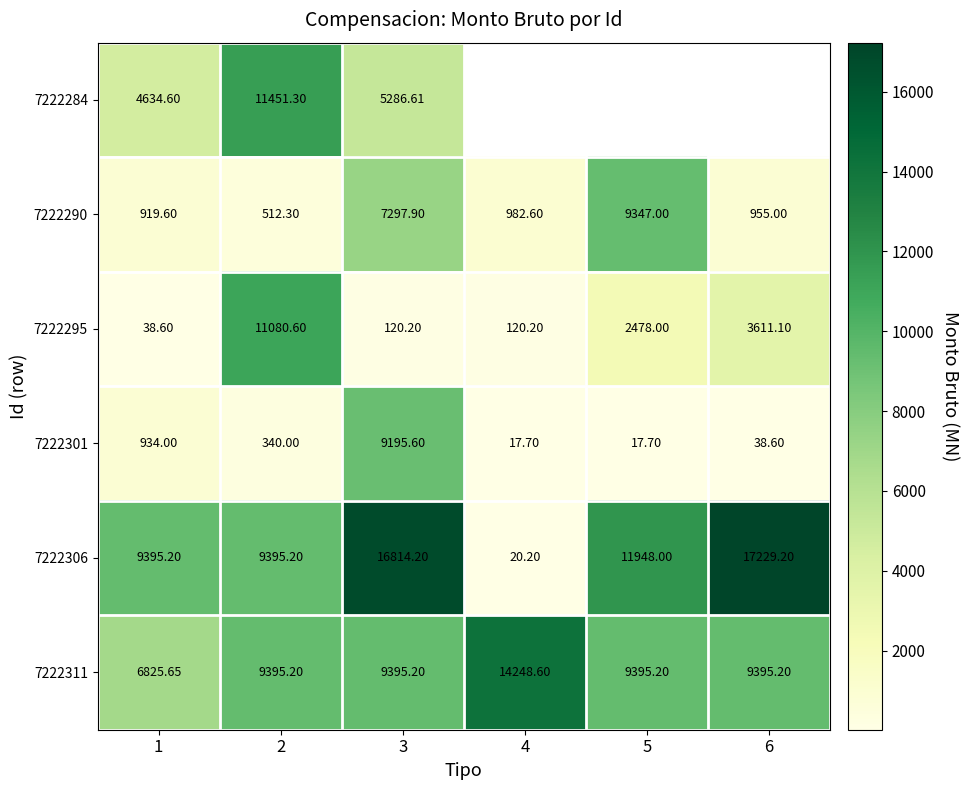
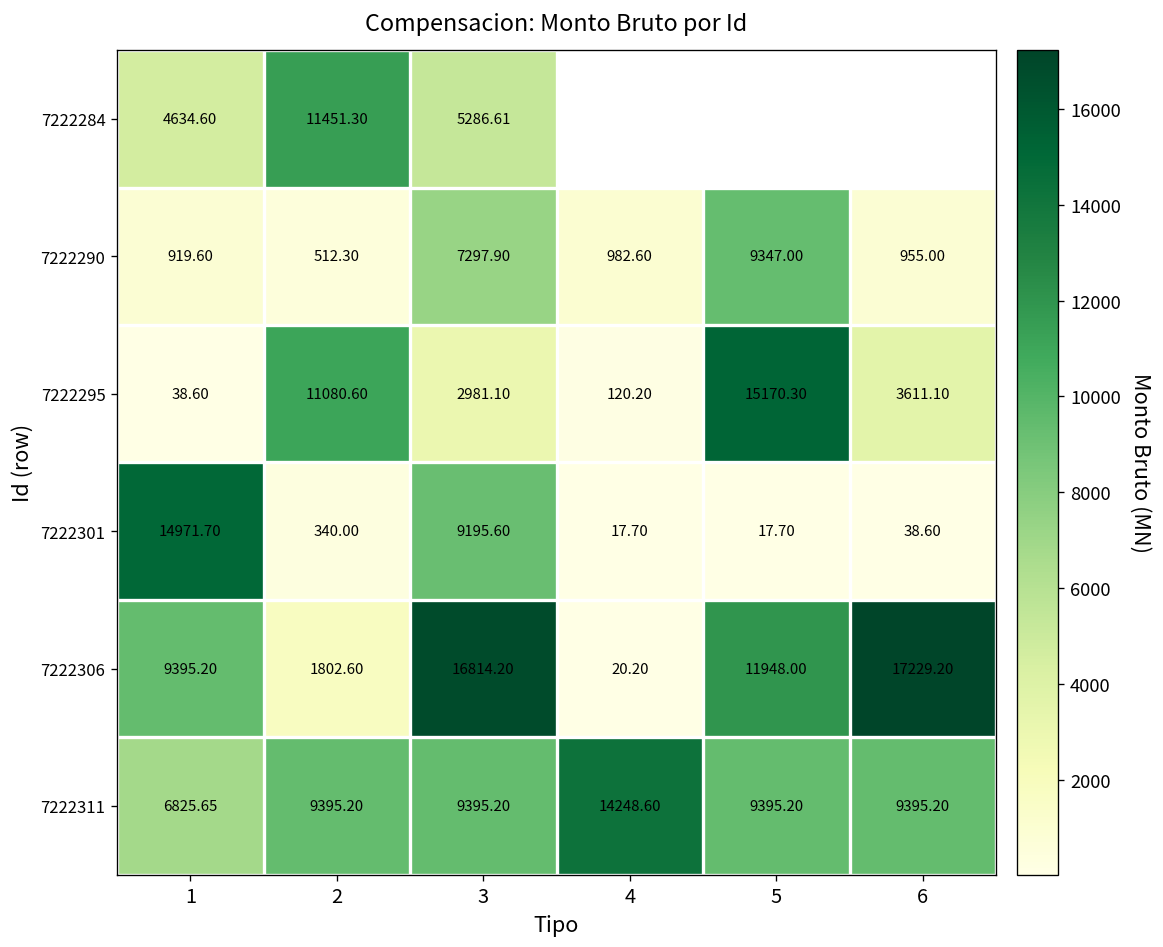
  {
    "7222284": {
      "1": 4634.60,
      "2": 11451.30,
      "3": 5286.61
    },
    "7222290": {
      "1": 919.60,
      "2": 512.30,
      "3": 7297.90,
      "4": 982.60,
      "5": 9347.00,
      "6": 955.00
    },
    "7222295": {
      "1": 38.60,
      "2": 11080.60,
-     "3": 120.20,
+     "3": 2981.10,
      "4": 120.20,
-     "5": 2478.00,
+     "5": 15170.30,
      "6": 3611.10
    },
    "7222301": {
-     "1": 934.00,
+     "1": 14971.70,
      "2": 340.00,
      "3": 9195.60,
      "4": 17.70,
      "5": 17.70,
      "6": 38.60
    },
    "7222306": {
      "1": 9395.20,
-     "2": 9395.20,
+     "2": 1802.60,
      "3": 16814.20,
      "4": 20.20,
      "5": 11948.00,
      "6": 17229.20
    },
    "7222311": {
      "1": 6825.65,
      "2": 9395.20,
      "3": 9395.20,
      "4": 14248.60,
      "5": 9395.20,
      "6": 9395.20
    }
  }
